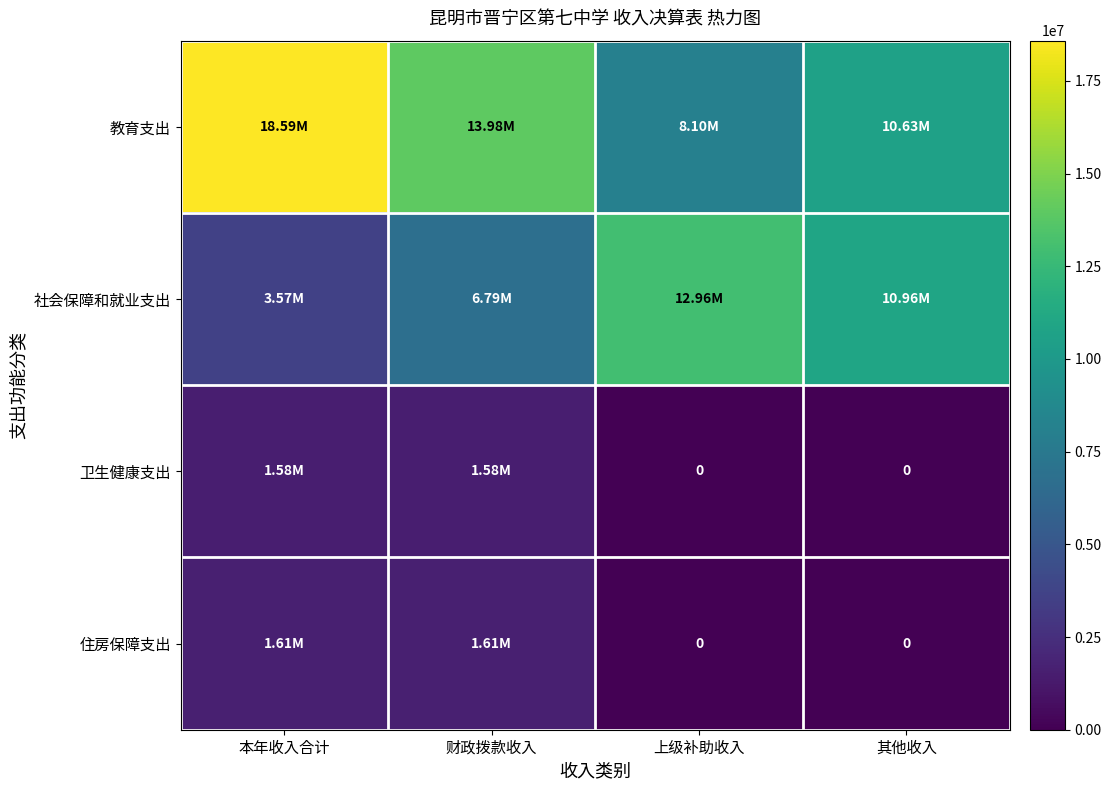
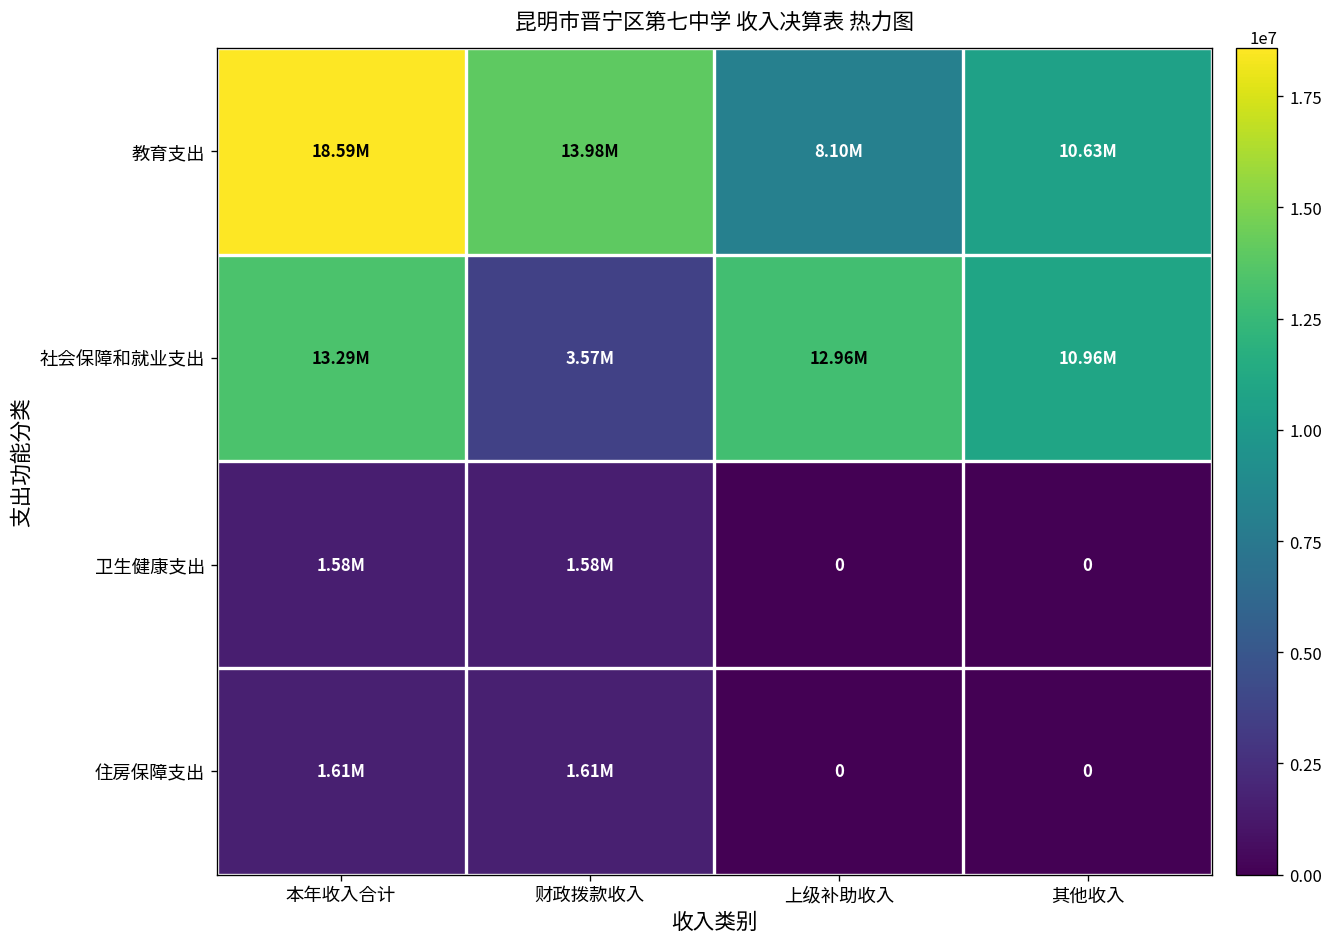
  {
    "教育支出": {
      "本年收入合计": "18.59M",
      "财政拨款收入": "13.98M",
      "上级补助收入": "8.10M",
      "其他收入": "10.63M"
    },
    "社会保障和就业支出": {
-     "本年收入合计": "3.57M",
-     "财政拨款收入": "6.79M",
+     "本年收入合计": "13.29M",
+     "财政拨款收入": "3.57M",
      "上级补助收入": "12.96M",
      "其他收入": "10.96M"
    },
    "卫生健康支出": {
      "本年收入合计": "1.58M",
      "财政拨款收入": "1.58M",
      "上级补助收入": "0",
      "其他收入": "0"
    },
    "住房保障支出": {
      "本年收入合计": "1.61M",
      "财政拨款收入": "1.61M",
      "上级补助收入": "0",
      "其他收入": "0"
    }
  }
